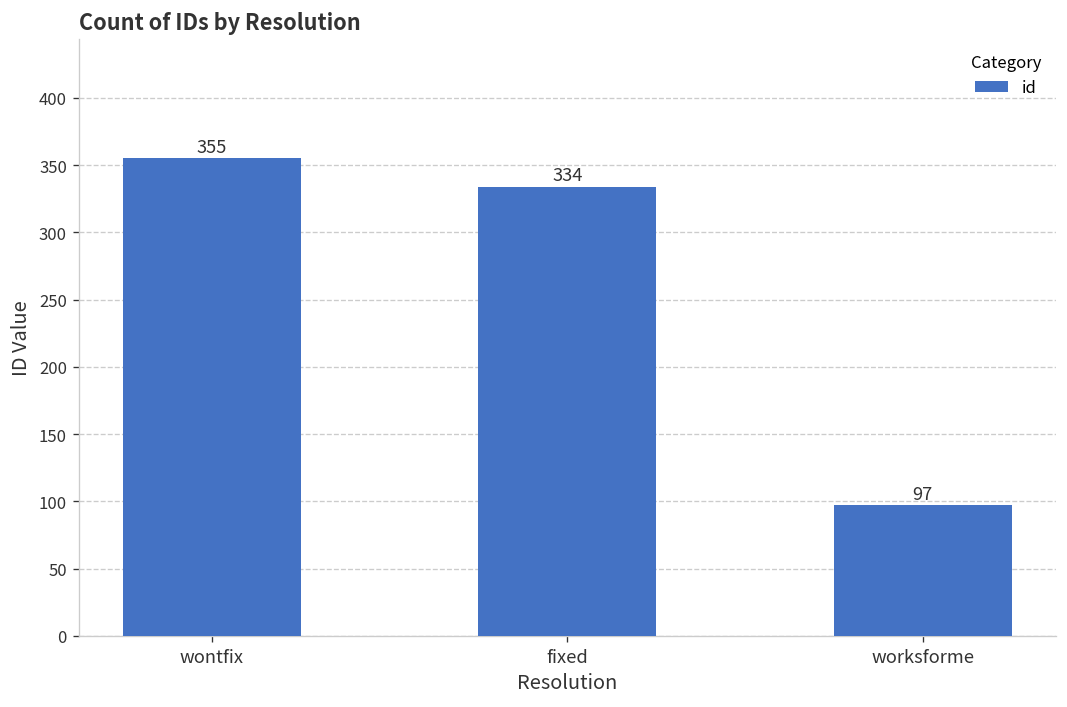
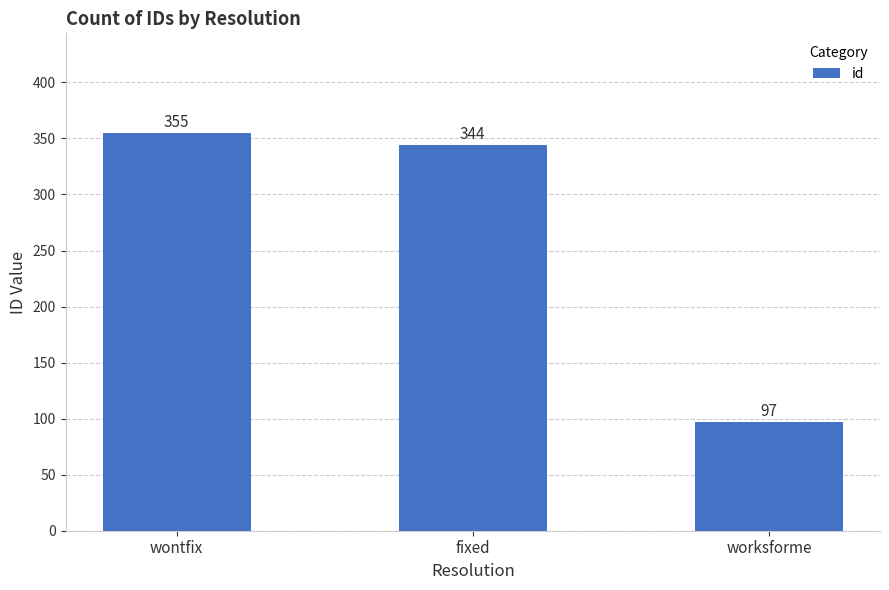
  {
    "wontfix": 355,
-   "fixed": 334,
+   "fixed": 344,
    "worksforme": 97
  }
